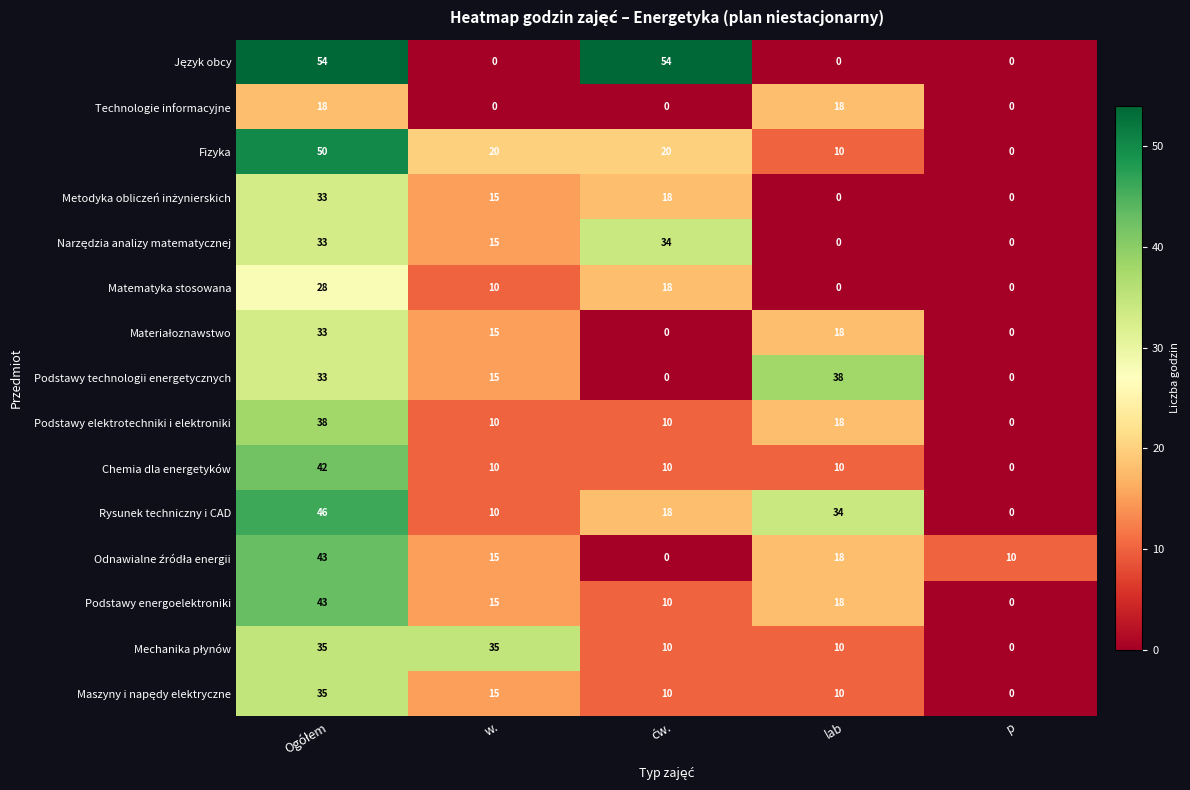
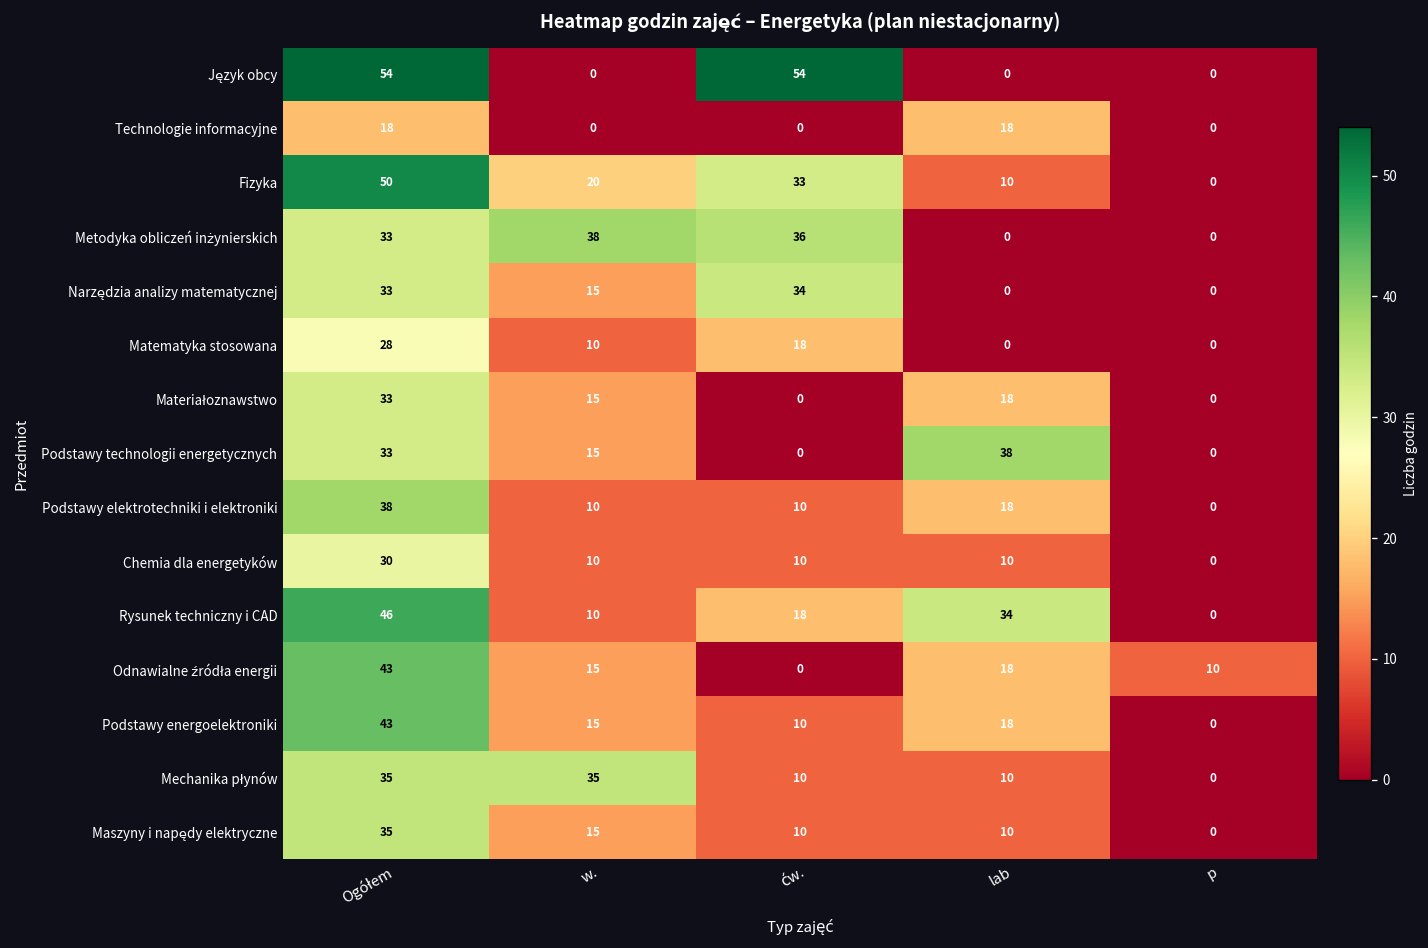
  {
    "Język obcy": {
      "Ogółem": 54,
      "w.": 0,
      "ćw.": 54,
      "lab": 0,
      "p": 0
    },
    "Technologie informacyjne": {
      "Ogółem": 18,
      "w.": 0,
      "ćw.": 0,
      "lab": 18,
      "p": 0
    },
    "Fizyka": {
      "Ogółem": 50,
      "w.": 20,
-     "ćw.": 20,
+     "ćw.": 33,
      "lab": 10,
      "p": 0
    },
    "Metodyka obliczeń inżynierskich": {
      "Ogółem": 33,
-     "w.": 15,
-     "ćw.": 18,
+     "w.": 38,
+     "ćw.": 36,
      "lab": 0,
      "p": 0
    },
    "Narzędzia analizy matematycznej": {
      "Ogółem": 33,
      "w.": 15,
      "ćw.": 34,
      "lab": 0,
      "p": 0
    },
    "Matematyka stosowana": {
      "Ogółem": 28,
      "w.": 10,
      "ćw.": 18,
      "lab": 0,
      "p": 0
    },
    "Materiałoznawstwo": {
      "Ogółem": 33,
      "w.": 15,
      "ćw.": 0,
      "lab": 18,
      "p": 0
    },
    "Podstawy technologii energetycznych": {
      "Ogółem": 33,
      "w.": 15,
      "ćw.": 0,
      "lab": 38,
      "p": 0
    },
    "Podstawy elektrotechniki i elektroniki": {
      "Ogółem": 38,
      "w.": 10,
      "ćw.": 10,
      "lab": 18,
      "p": 0
    },
    "Chemia dla energetyków": {
-     "Ogółem": 42,
+     "Ogółem": 30,
      "w.": 10,
      "ćw.": 10,
      "lab": 10,
      "p": 0
    },
    "Rysunek techniczny i CAD": {
      "Ogółem": 46,
      "w.": 10,
      "ćw.": 18,
      "lab": 34,
      "p": 0
    },
    "Odnawialne źródła energii": {
      "Ogółem": 43,
      "w.": 15,
      "ćw.": 0,
      "lab": 18,
      "p": 10
    },
    "Podstawy energoelektroniki": {
      "Ogółem": 43,
      "w.": 15,
      "ćw.": 10,
      "lab": 18,
      "p": 0
    },
    "Mechanika płynów": {
      "Ogółem": 35,
      "w.": 35,
      "ćw.": 10,
      "lab": 10,
      "p": 0
    },
    "Maszyny i napędy elektryczne": {
      "Ogółem": 35,
      "w.": 15,
      "ćw.": 10,
      "lab": 10,
      "p": 0
    }
  }
